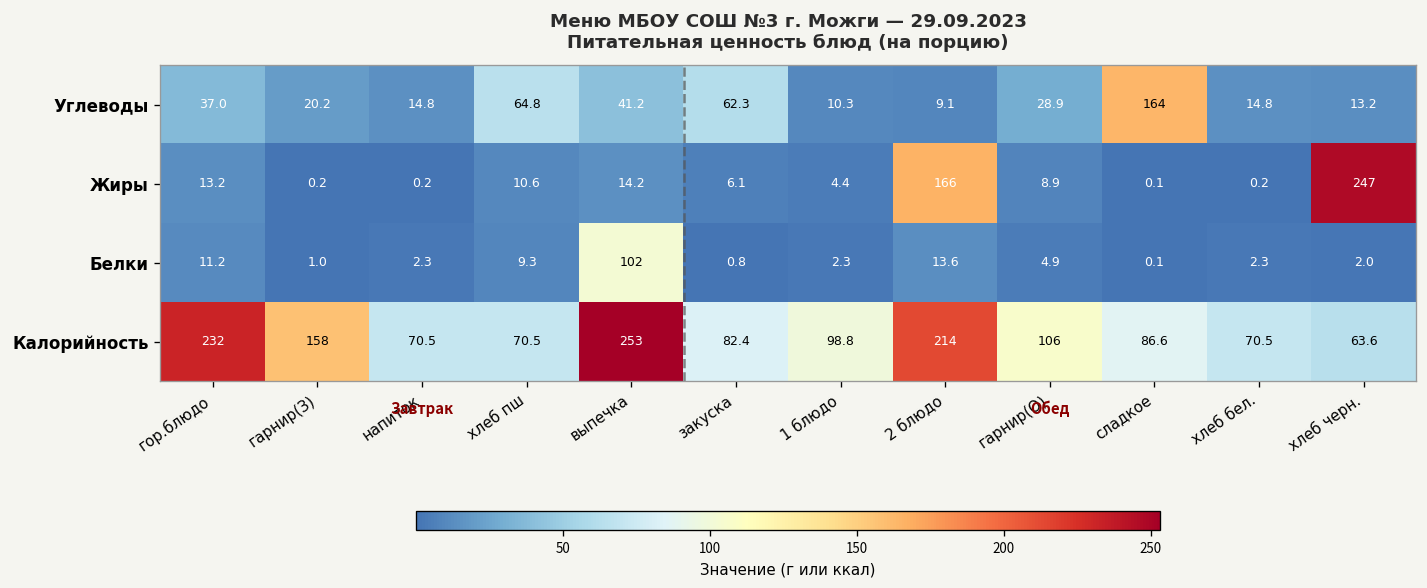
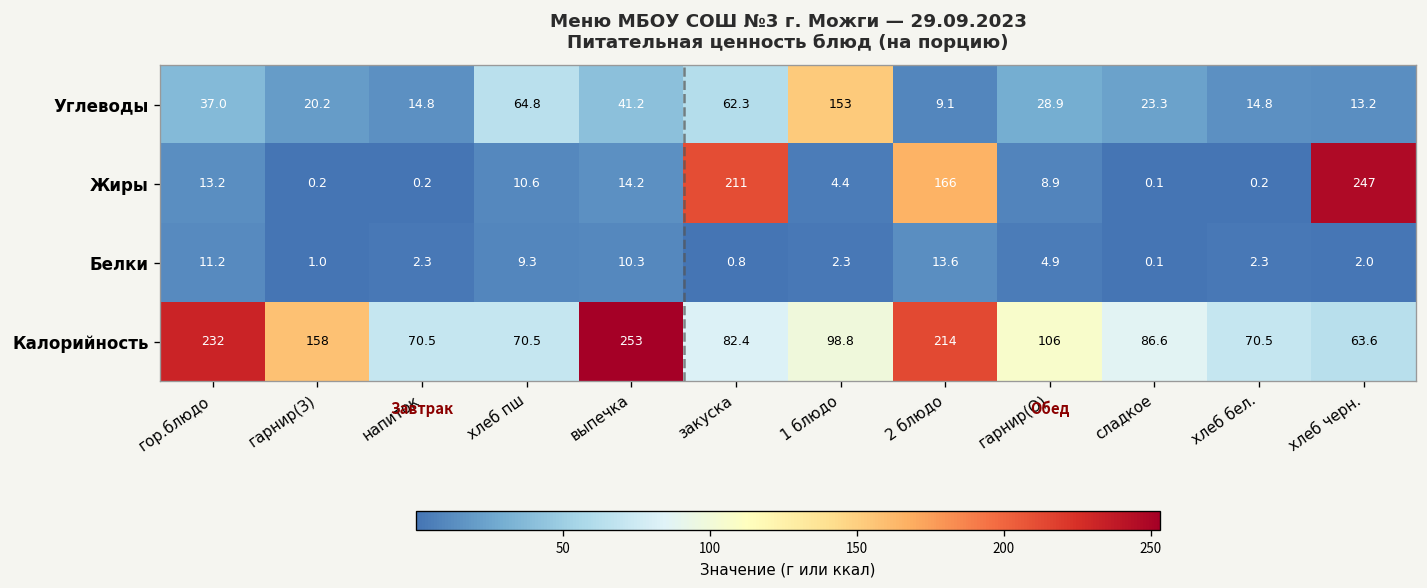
  {
    "Углеводы": {
      "гор.блюдо": 37.0,
      "гарнир(З)": 20.2,
      "напиток": 14.8,
      "хлеб пш": 64.8,
      "выпечка": 41.2,
      "закуска": 62.3,
-     "1 блюдо": 10.3,
+     "1 блюдо": 153,
      "2 блюдо": 9.1,
      "гарнир(О)": 28.9,
-     "сладкое": 164,
+     "сладкое": 23.3,
      "хлеб бел.": 14.8,
      "хлеб черн.": 13.2
    },
    "Жиры": {
      "гор.блюдо": 13.2,
      "гарнир(З)": 0.2,
      "напиток": 0.2,
      "хлеб пш": 10.6,
      "выпечка": 14.2,
-     "закуска": 6.1,
+     "закуска": 211,
      "1 блюдо": 4.4,
      "2 блюдо": 166,
      "гарнир(О)": 8.9,
      "сладкое": 0.1,
      "хлеб бел.": 0.2,
      "хлеб черн.": 247
    },
    "Белки": {
      "гор.блюдо": 11.2,
      "гарнир(З)": 1.0,
      "напиток": 2.3,
      "хлеб пш": 9.3,
-     "выпечка": 102,
+     "выпечка": 10.3,
      "закуска": 0.8,
      "1 блюдо": 2.3,
      "2 блюдо": 13.6,
      "гарнир(О)": 4.9,
      "сладкое": 0.1,
      "хлеб бел.": 2.3,
      "хлеб черн.": 2.0
    },
    "Калорийность": {
      "гор.блюдо": 232,
      "гарнир(З)": 158,
      "напиток": 70.5,
      "хлеб пш": 70.5,
      "выпечка": 253,
      "закуска": 82.4,
      "1 блюдо": 98.8,
      "2 блюдо": 214,
      "гарнир(О)": 106,
      "сладкое": 86.6,
      "хлеб бел.": 70.5,
      "хлеб черн.": 63.6
    }
  }
